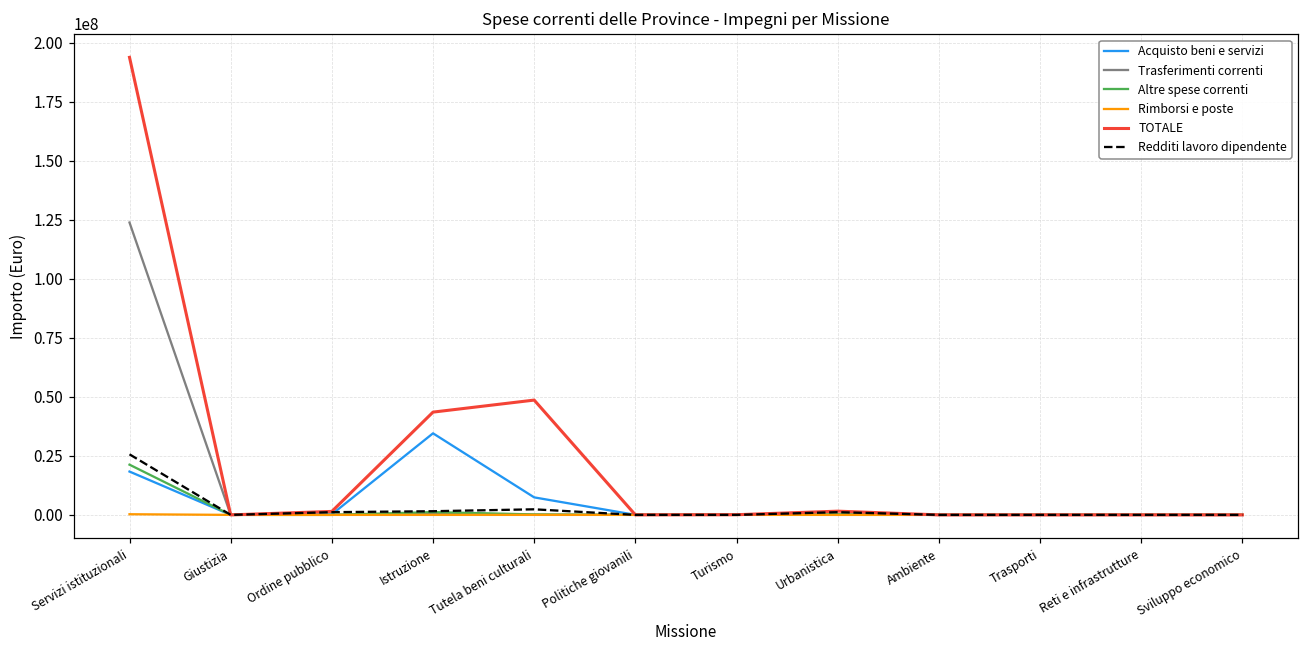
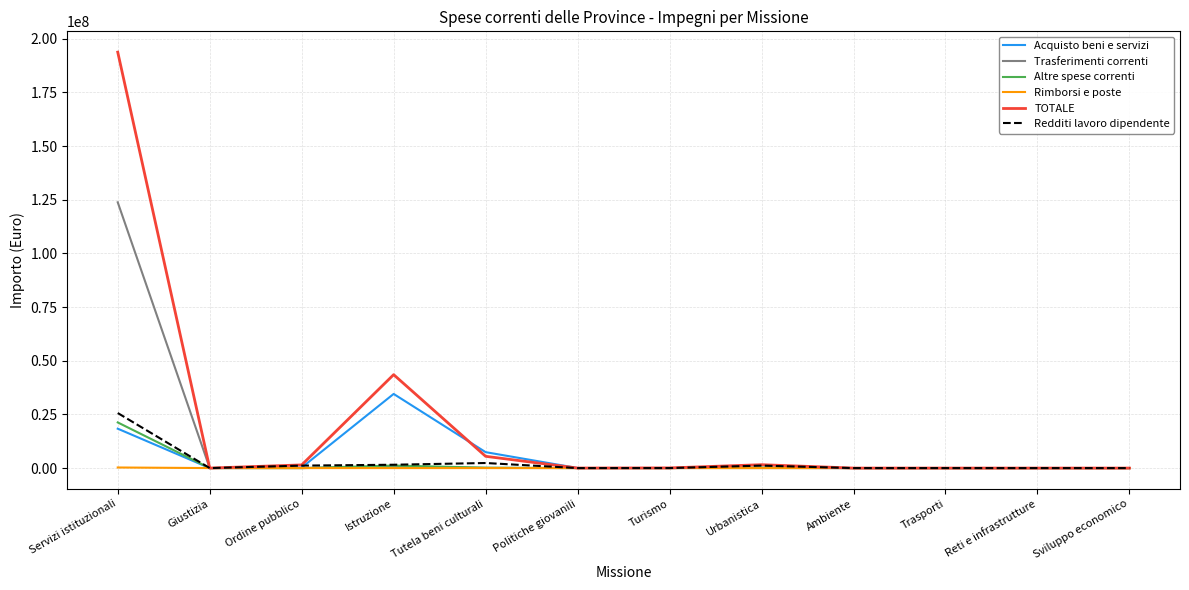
  {
    "Acquisto beni e servizi": {
      "Servizi istituzionali": 18000000,
      "Istruzione": 35000000,
      "Tutela beni culturali": 7000000
    },
    "Trasferimenti correnti": {
      "Servizi istituzionali": 124000000
    },
    "Altre spese correnti": {
      "Servizi istituzionali": 21000000
    },
    "Rimborsi e poste": {
      "Servizi istituzionali": 0
    },
    "TOTALE": {
      "Servizi istituzionali": 194000000,
      "Istruzione": 44000000,
-     "Tutela beni culturali": 49000000
+     "Tutela beni culturali": 5000000
    },
    "Redditi lavoro dipendente": {
      "Servizi istituzionali": 26000000,
      "Tutela beni culturali": 2000000
    }
  }
